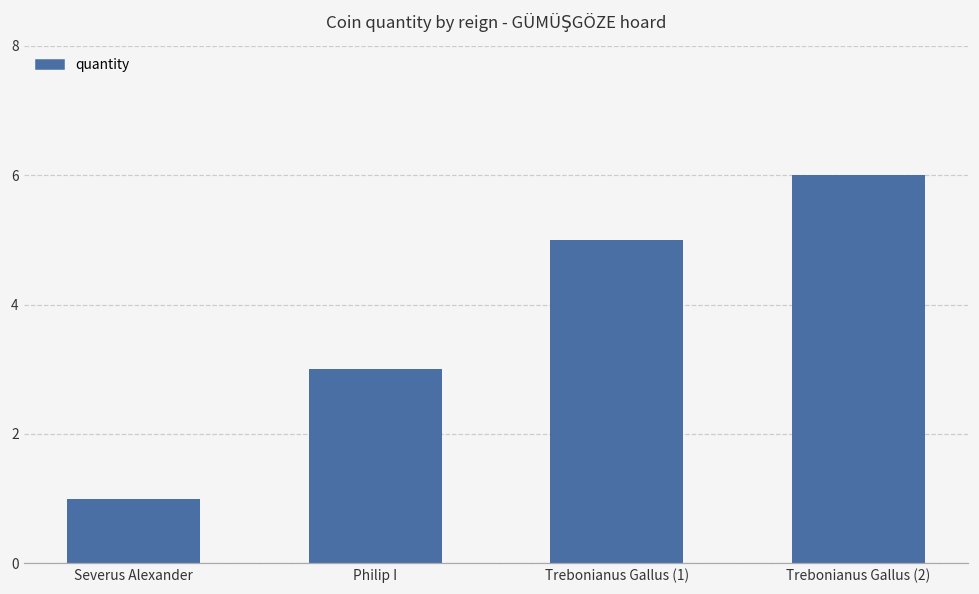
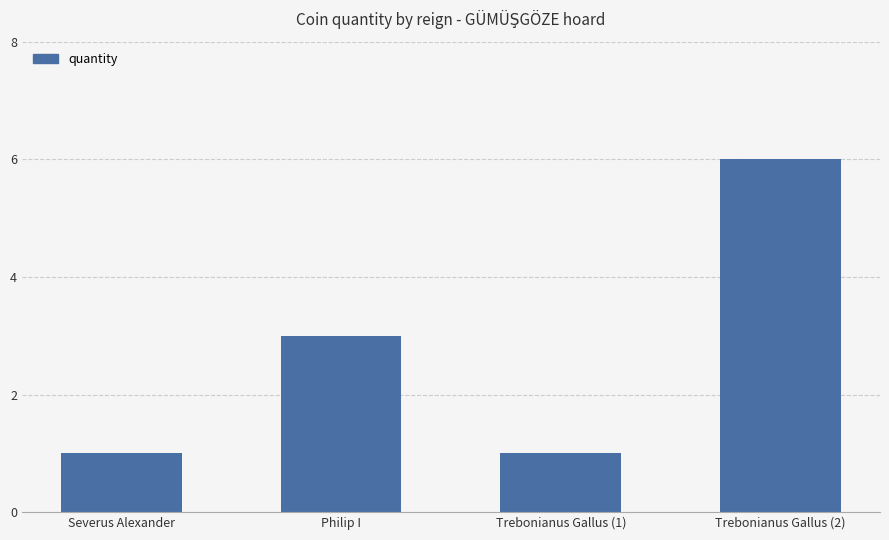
  {
    "Severus Alexander": 1,
    "Philip I": 3,
-   "Trebonianus Gallus (1)": 5,
+   "Trebonianus Gallus (1)": 1,
    "Trebonianus Gallus (2)": 6
  }
